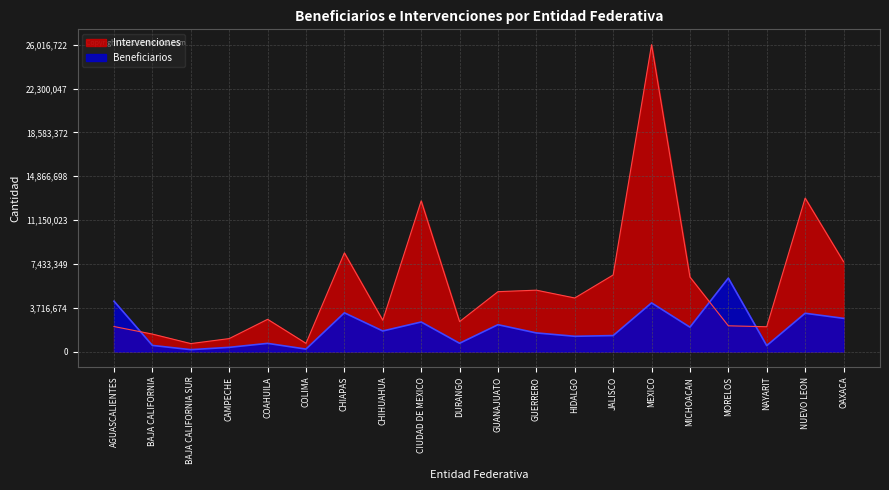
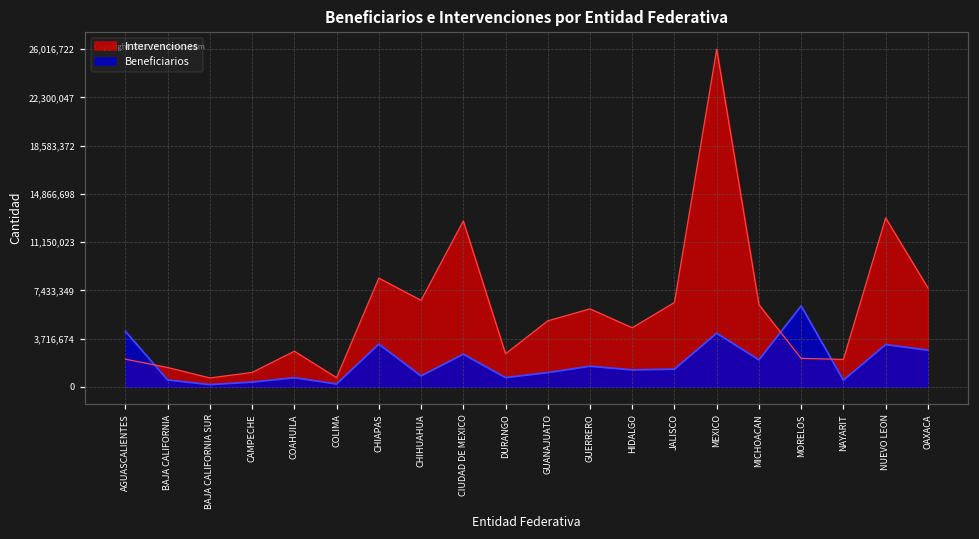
  {
    "Beneficiarios": {
      "AGUASCALIENTES": "4,300,000",
      "BAJA CALIFORNIA": "500,000",
      "BAJA CALIFORNIA SUR": "200,000",
      "CAMPECHE": "400,000",
      "COAHUILA": "700,000",
      "COLIMA": "200,000",
      "CHIAPAS": "3,300,000",
-     "CHIHUAHUA": "1,800,000",
+     "CHIHUAHUA": "800,000",
      "CIUDAD DE MEXICO": "2,500,000",
      "DURANGO": "700,000",
-     "GUANAJUATO": "2,300,000",
+     "GUANAJUATO": "1,100,000",
      "GUERRERO": "1,600,000",
      "HIDALGO": "1,300,000",
      "JALISCO": "1,400,000",
      "MEXICO": "4,100,000",
      "MICHOACAN": "2,100,000",
      "MORELOS": "6,200,000",
      "NAYARIT": "500,000",
      "NUEVO LEON": "3,300,000",
      "OAXACA": "2,800,000"
    },
    "Intervenciones": {
      "AGUASCALIENTES": "2,100,000",
      "BAJA CALIFORNIA": "1,500,000",
      "BAJA CALIFORNIA SUR": "700,000",
      "CAMPECHE": "1,100,000",
      "COAHUILA": "2,700,000",
      "COLIMA": "700,000",
      "CHIAPAS": "8,400,000",
-     "CHIHUAHUA": "2,700,000",
+     "CHIHUAHUA": "6,700,000",
      "CIUDAD DE MEXICO": "12,800,000",
      "DURANGO": "2,500,000",
      "GUANAJUATO": "5,100,000",
-     "GUERRERO": "5,200,000",
+     "GUERRERO": "6,000,000",
      "HIDALGO": "4,500,000",
      "JALISCO": "6,500,000",
      "MEXICO": "26,000,000",
      "MICHOACAN": "6,300,000",
      "MORELOS": "2,200,000",
      "NAYARIT": "2,100,000",
      "NUEVO LEON": "13,000,000",
      "OAXACA": "7,600,000"
    }
  }
